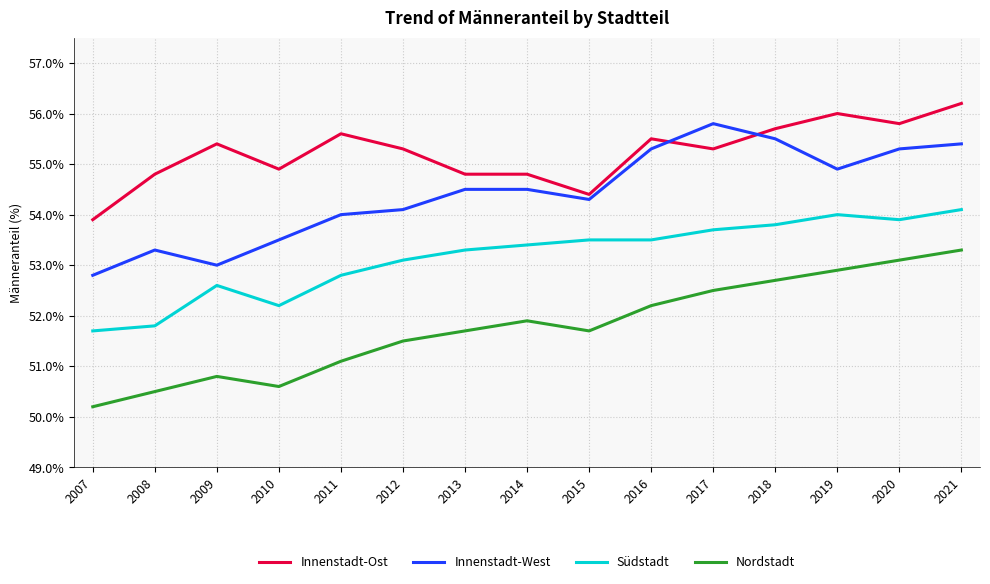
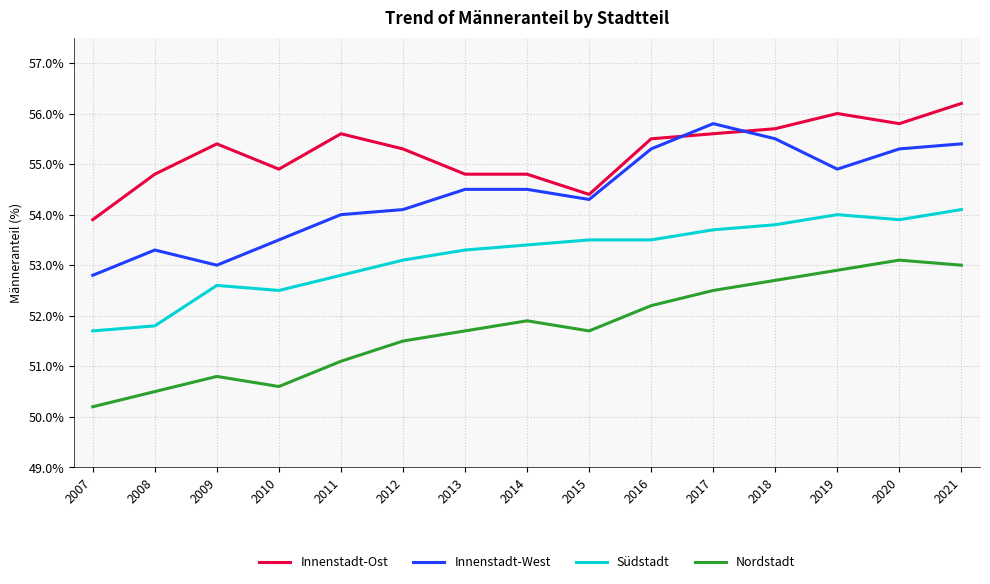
  {
    "Innenstadt-Ost": {
      "2007": "53.9%",
      "2008": "54.8%",
      "2009": "55.4%",
      "2010": "54.9%",
      "2011": "55.6%",
      "2012": "55.3%",
      "2013": "54.8%",
      "2014": "54.8%",
      "2015": "54.4%",
      "2016": "55.5%",
-     "2017": "55.3%",
+     "2017": "55.6%",
      "2018": "55.7%",
      "2019": "56.0%",
      "2020": "55.8%",
      "2021": "56.2%"
    },
    "Innenstadt-West": {
      "2007": "52.8%",
      "2008": "53.3%",
      "2009": "53.0%",
      "2010": "53.5%",
      "2011": "54.0%",
      "2012": "54.1%",
      "2013": "54.5%",
      "2014": "54.5%",
      "2015": "54.3%",
      "2016": "55.3%",
      "2017": "55.8%",
      "2018": "55.5%",
      "2019": "54.9%",
      "2020": "55.3%",
      "2021": "55.4%"
    },
    "Südstadt": {
      "2007": "51.7%",
      "2008": "51.8%",
      "2009": "52.6%",
-     "2010": "52.2%",
+     "2010": "52.5%",
      "2011": "52.8%",
      "2012": "53.1%",
      "2013": "53.3%",
      "2014": "53.4%",
      "2015": "53.5%",
      "2016": "53.5%",
      "2017": "53.7%",
      "2018": "53.8%",
      "2019": "54.0%",
      "2020": "53.9%",
      "2021": "54.1%"
    },
    "Nordstadt": {
      "2007": "50.2%",
      "2008": "50.5%",
      "2009": "50.8%",
      "2010": "50.6%",
      "2011": "51.1%",
      "2012": "51.5%",
      "2013": "51.7%",
      "2014": "51.9%",
      "2015": "51.7%",
      "2016": "52.2%",
      "2017": "52.5%",
      "2018": "52.7%",
      "2019": "52.9%",
      "2020": "53.1%",
-     "2021": "53.3%"
+     "2021": "53.0%"
    }
  }
